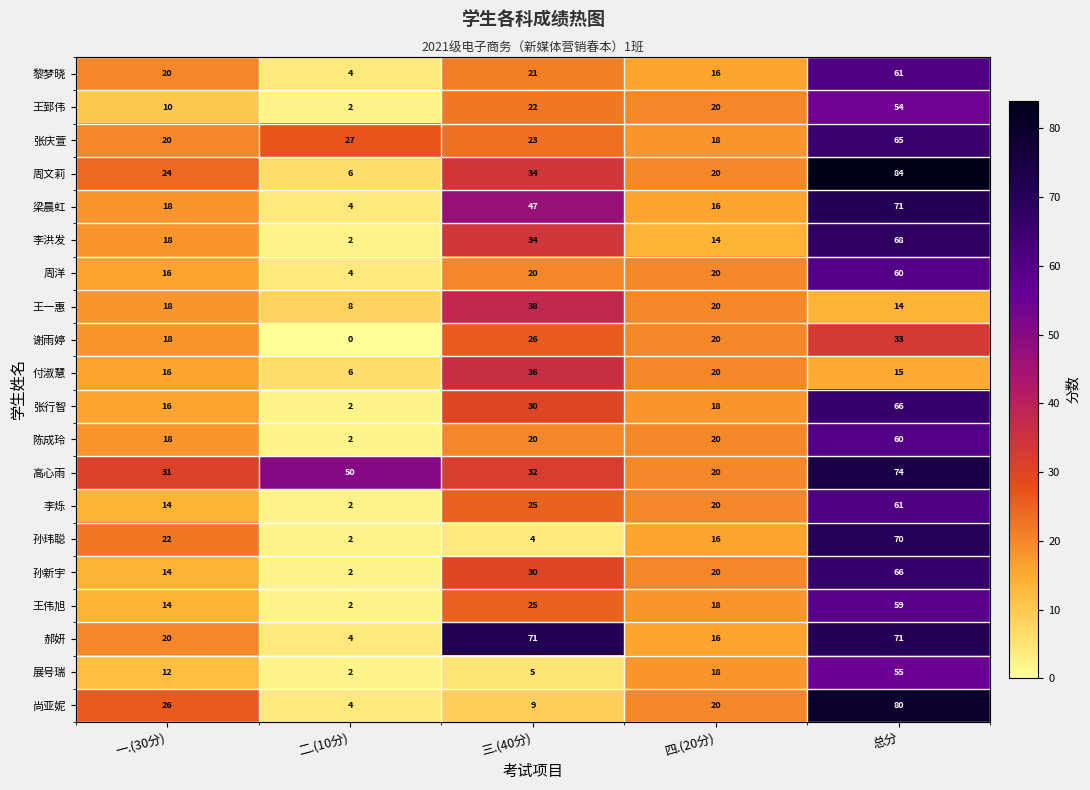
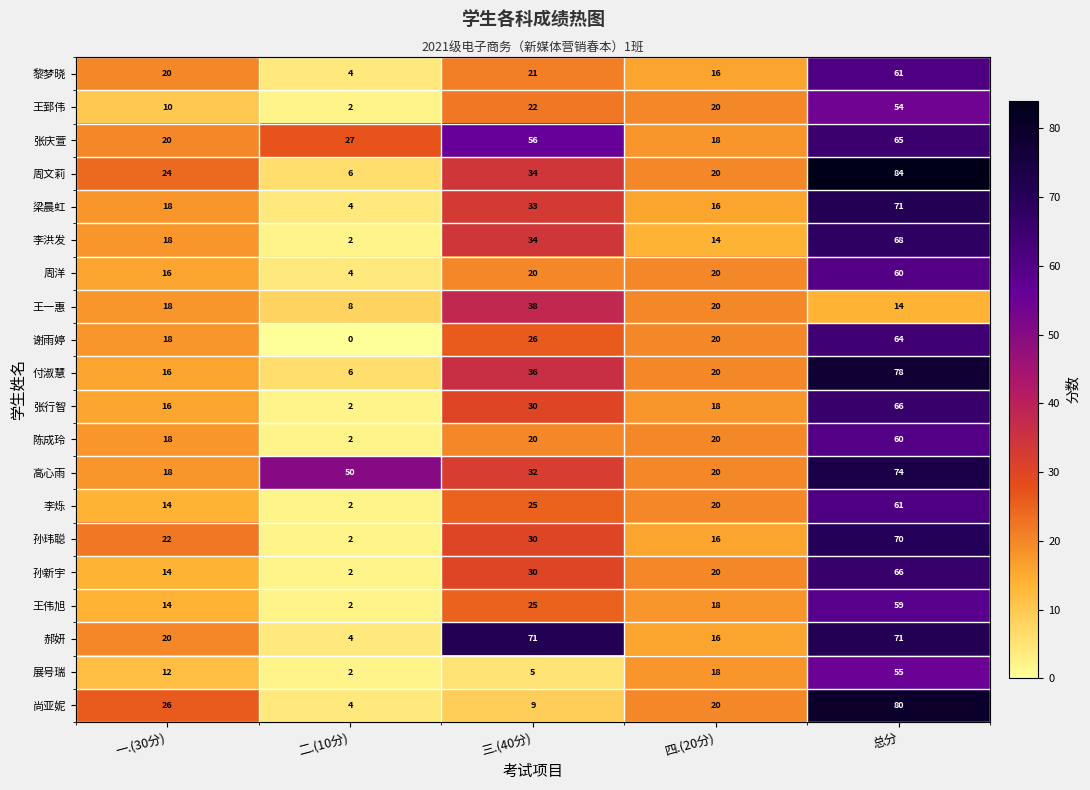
  {
    "黎梦晓": {
      "一.(30分)": 20,
      "二.(10分)": 4,
      "三.(40分)": 21,
      "四.(20分)": 16,
      "总分": 61
    },
    "王郅伟": {
      "一.(30分)": 10,
      "二.(10分)": 2,
      "三.(40分)": 22,
      "四.(20分)": 20,
      "总分": 54
    },
    "张庆萱": {
      "一.(30分)": 20,
      "二.(10分)": 27,
-     "三.(40分)": 23,
+     "三.(40分)": 56,
      "四.(20分)": 18,
      "总分": 65
    },
    "周文莉": {
      "一.(30分)": 24,
      "二.(10分)": 6,
      "三.(40分)": 34,
      "四.(20分)": 20,
      "总分": 84
    },
    "梁晨虹": {
      "一.(30分)": 18,
      "二.(10分)": 4,
-     "三.(40分)": 47,
+     "三.(40分)": 33,
      "四.(20分)": 16,
      "总分": 71
    },
    "李洪发": {
      "一.(30分)": 18,
      "二.(10分)": 2,
      "三.(40分)": 34,
      "四.(20分)": 14,
      "总分": 68
    },
    "周洋": {
      "一.(30分)": 16,
      "二.(10分)": 4,
      "三.(40分)": 20,
      "四.(20分)": 20,
      "总分": 60
    },
    "王一惠": {
      "一.(30分)": 18,
      "二.(10分)": 8,
      "三.(40分)": 38,
      "四.(20分)": 20,
      "总分": 14
    },
    "谢雨婷": {
      "一.(30分)": 18,
      "二.(10分)": 0,
      "三.(40分)": 26,
      "四.(20分)": 20,
-     "总分": 33
+     "总分": 64
    },
    "付淑慧": {
      "一.(30分)": 16,
      "二.(10分)": 6,
      "三.(40分)": 36,
      "四.(20分)": 20,
-     "总分": 15
+     "总分": 78
    },
    "张行智": {
      "一.(30分)": 16,
      "二.(10分)": 2,
      "三.(40分)": 30,
      "四.(20分)": 18,
      "总分": 66
    },
    "陈成玲": {
      "一.(30分)": 18,
      "二.(10分)": 2,
      "三.(40分)": 20,
      "四.(20分)": 20,
      "总分": 60
    },
    "高心雨": {
-     "一.(30分)": 31,
+     "一.(30分)": 18,
      "二.(10分)": 50,
      "三.(40分)": 32,
      "四.(20分)": 20,
      "总分": 74
    },
    "李烁": {
      "一.(30分)": 14,
      "二.(10分)": 2,
      "三.(40分)": 25,
      "四.(20分)": 20,
      "总分": 61
    },
    "孙玮聪": {
      "一.(30分)": 22,
      "二.(10分)": 2,
-     "三.(40分)": 4,
+     "三.(40分)": 30,
      "四.(20分)": 16,
      "总分": 70
    },
    "孙新宇": {
      "一.(30分)": 14,
      "二.(10分)": 2,
      "三.(40分)": 30,
      "四.(20分)": 20,
      "总分": 66
    },
    "王伟旭": {
      "一.(30分)": 14,
      "二.(10分)": 2,
      "三.(40分)": 25,
      "四.(20分)": 18,
      "总分": 59
    },
    "郝妍": {
      "一.(30分)": 20,
      "二.(10分)": 4,
      "三.(40分)": 71,
      "四.(20分)": 16,
      "总分": 71
    },
    "展号瑞": {
      "一.(30分)": 12,
      "二.(10分)": 2,
      "三.(40分)": 5,
      "四.(20分)": 18,
      "总分": 55
    },
    "尚亚妮": {
      "一.(30分)": 26,
      "二.(10分)": 4,
      "三.(40分)": 9,
      "四.(20分)": 20,
      "总分": 80
    }
  }
